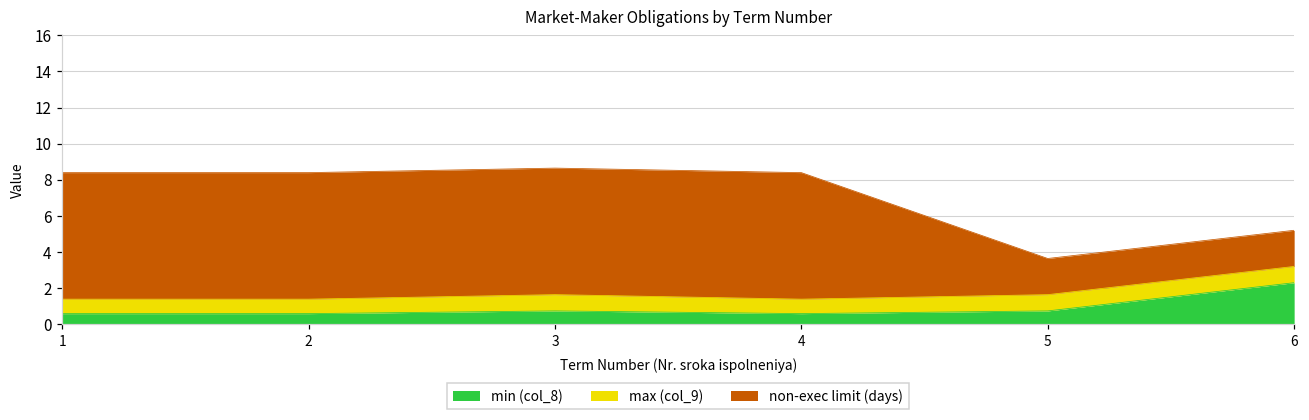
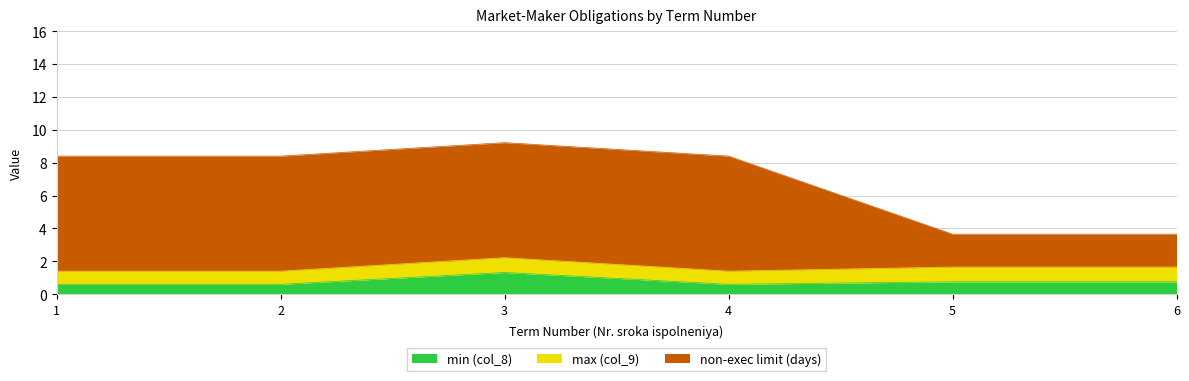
  {
    "min (col_8)": {
      "1": 0.6,
      "2": 0.6,
-     "3": 0.8,
+     "3": 1.3,
      "4": 0.6,
      "5": 0.8,
-     "6": 2.3
+     "6": 0.8
    },
    "max (col_9)": {
      "1": 1.4,
      "2": 1.4,
      "4": 1.4,
      "5": 1.7
    },
    "non-exec limit (days)": {
      "1": 7.0,
      "2": 7.0,
      "3": 7.0,
      "4": 7.0,
      "5": 2.0,
      "6": 2.0
    }
  }
